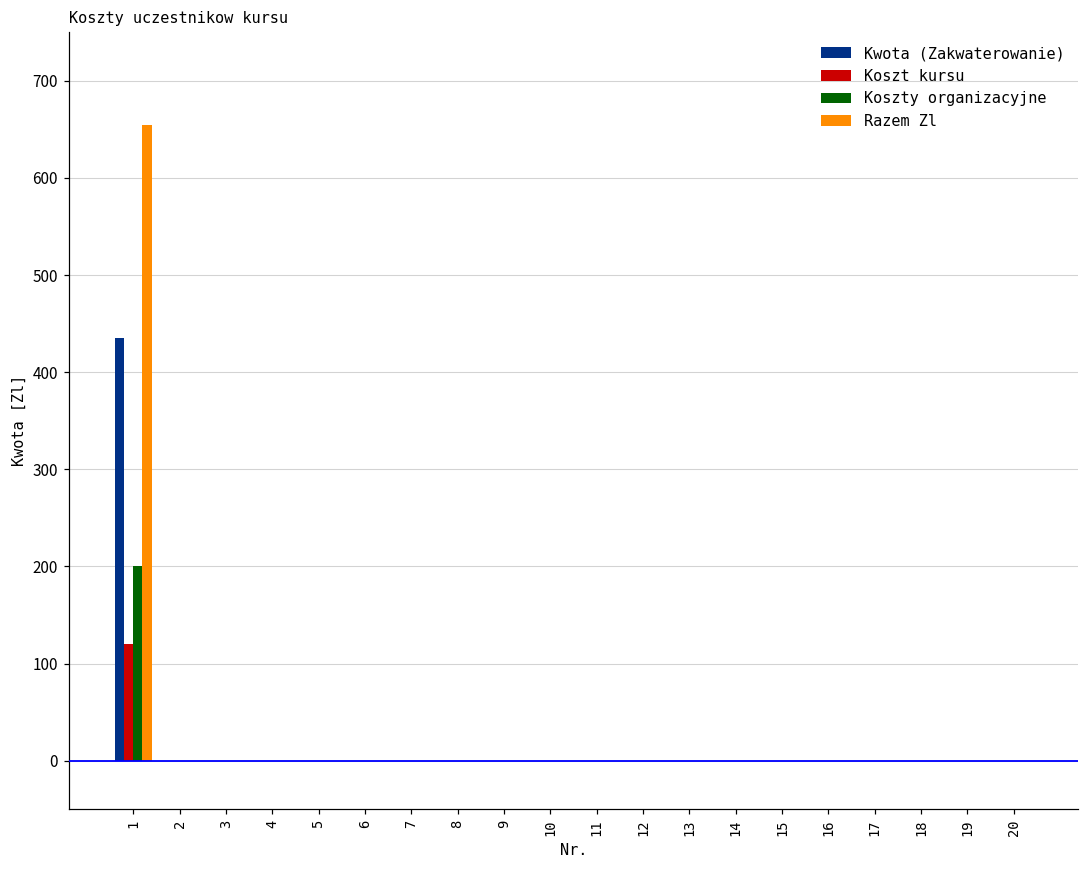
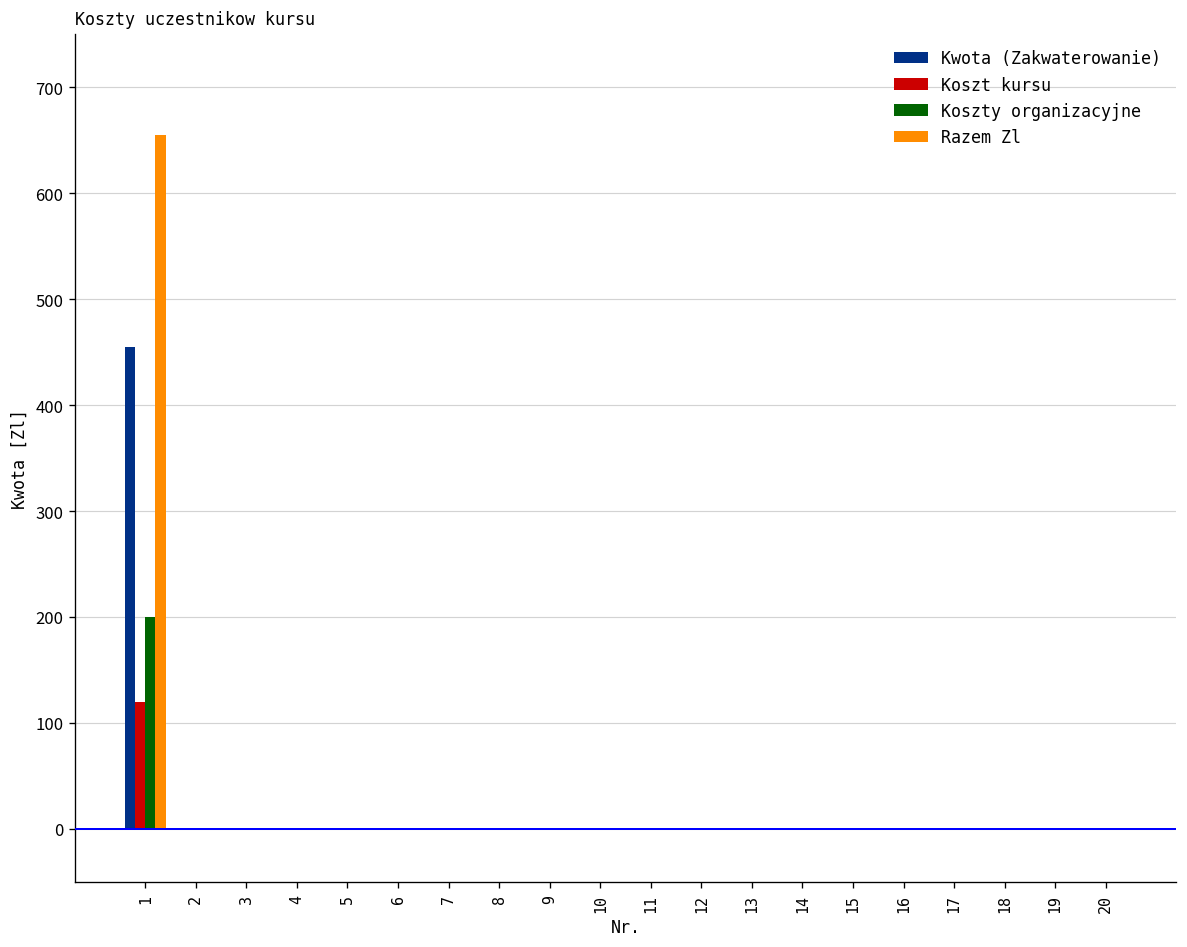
  {
    "Kwota (Zakwaterowanie)": {
-     "1": 440,
+     "1": 460,
      "2": 0,
      "3": 0,
      "4": 0,
      "5": 0,
      "6": 0,
      "7": 0,
      "8": 0,
      "9": 0,
      "10": 0,
      "11": 0,
      "12": 0,
      "13": 0,
      "14": 0,
      "15": 0,
      "16": 0,
      "17": 0,
      "18": 0,
      "19": 0,
      "20": 0
    },
    "Koszt kursu": {
      "1": 120,
      "2": 0,
      "3": 0,
      "4": 0,
      "5": 0,
      "6": 0,
      "7": 0,
      "8": 0,
      "9": 0,
      "10": 0,
      "11": 0,
      "12": 0,
      "13": 0,
      "14": 0,
      "15": 0,
      "16": 0,
      "17": 0,
      "18": 0,
      "19": 0,
      "20": 0
    },
    "Koszty organizacyjne": {
      "1": 200,
      "2": 0,
      "3": 0,
      "4": 0,
      "5": 0,
      "6": 0,
      "7": 0,
      "8": 0,
      "9": 0,
      "10": 0,
      "11": 0,
      "12": 0,
      "13": 0,
      "14": 0,
      "15": 0,
      "16": 0,
      "17": 0,
      "18": 0,
      "19": 0,
      "20": 0
    },
    "Razem Zl": {
      "1": 660,
      "2": 0,
      "3": 0,
      "4": 0,
      "5": 0,
      "6": 0,
      "7": 0,
      "8": 0,
      "9": 0,
      "10": 0,
      "11": 0,
      "12": 0,
      "13": 0,
      "14": 0,
      "15": 0,
      "16": 0,
      "17": 0,
      "18": 0,
      "19": 0,
      "20": 0
    }
  }
